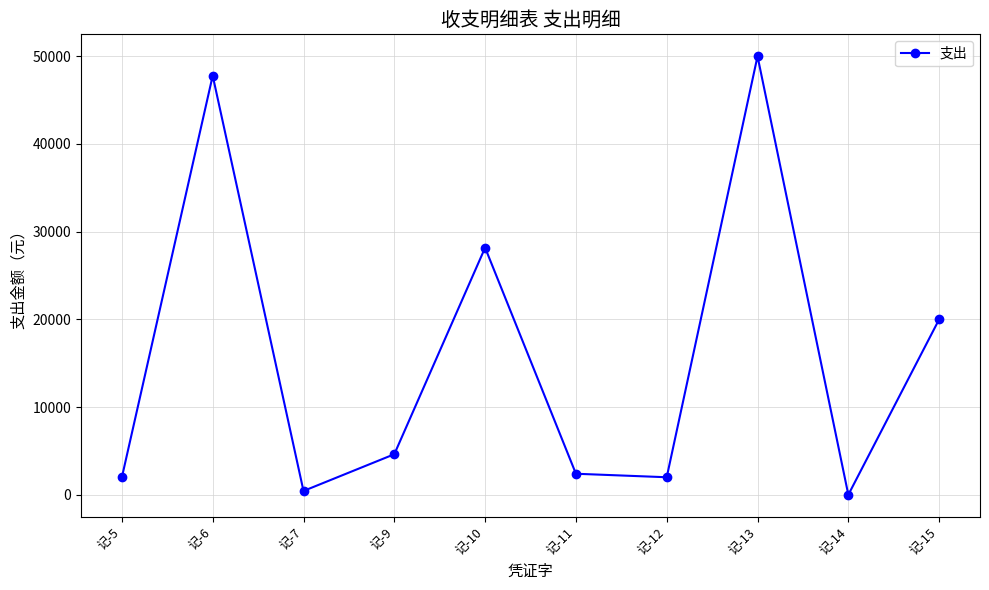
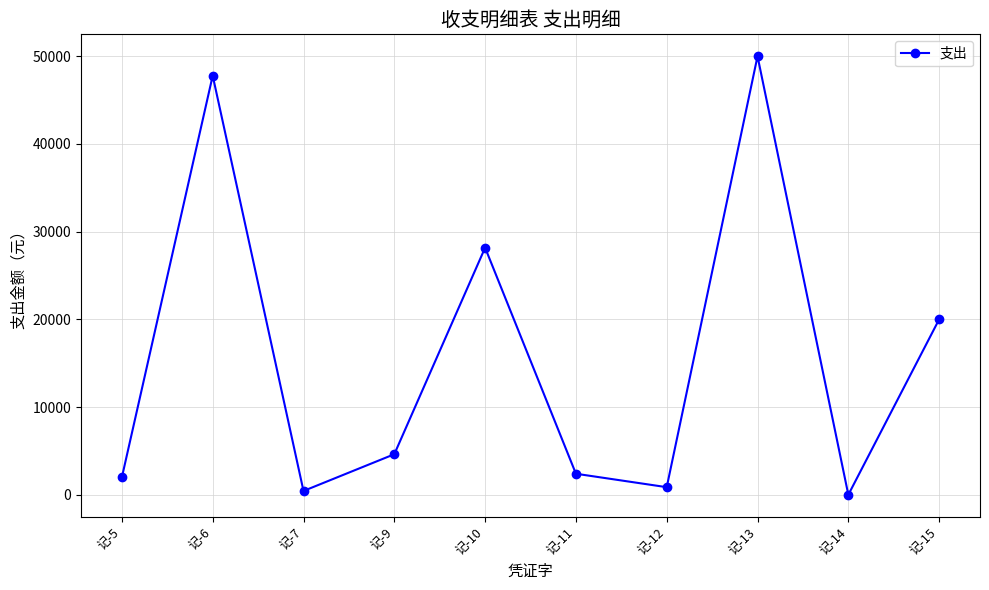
  {
    "记-5": 2000,
    "记-6": 48000,
    "记-7": 0,
    "记-9": 5000,
    "记-10": 28000,
    "记-11": 2000,
-   "记-12": 2000,
+   "记-12": 1000,
    "记-13": 50000,
    "记-14": 0,
    "记-15": 20000
  }
